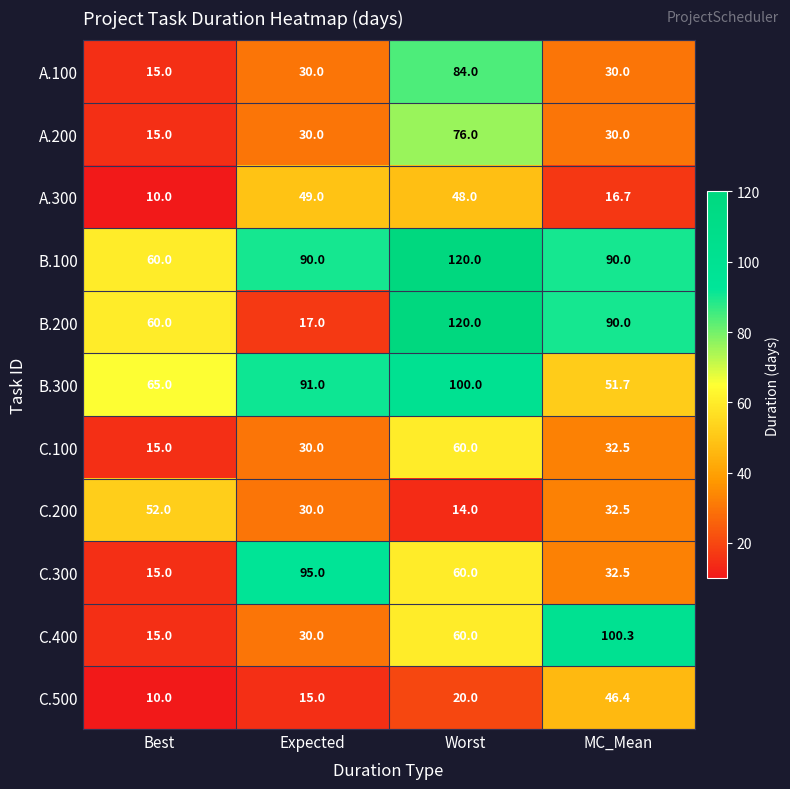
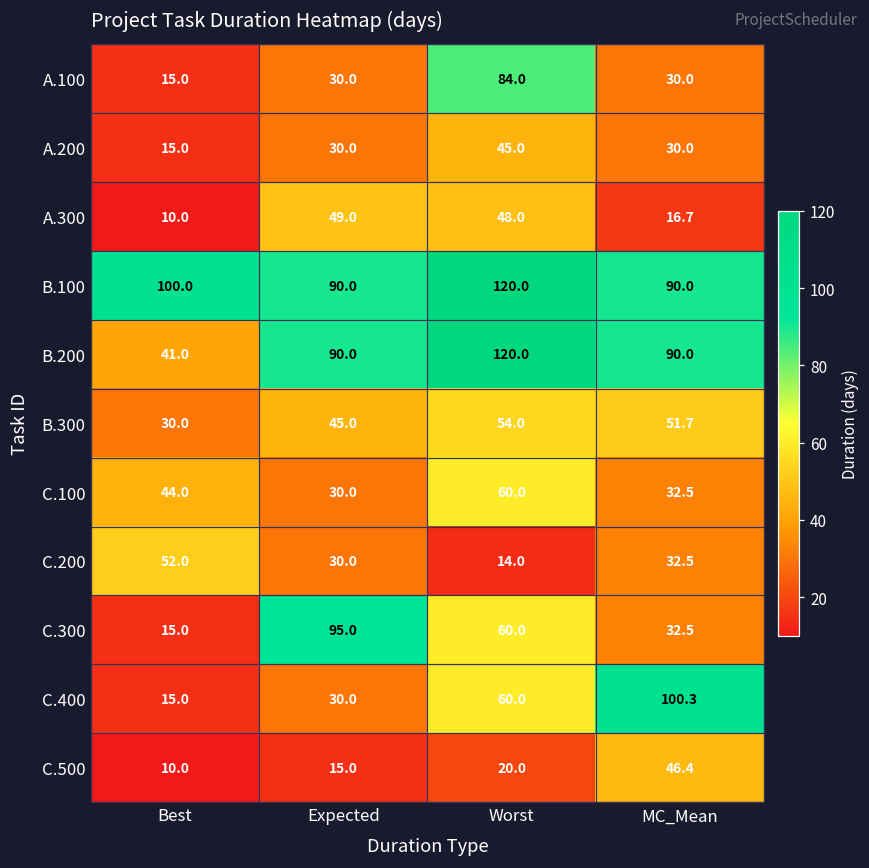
  {
    "A.100": {
      "Best": 15.0,
      "Expected": 30.0,
      "Worst": 84.0,
      "MC_Mean": 30.0
    },
    "A.200": {
      "Best": 15.0,
      "Expected": 30.0,
-     "Worst": 76.0,
+     "Worst": 45.0,
      "MC_Mean": 30.0
    },
    "A.300": {
      "Best": 10.0,
      "Expected": 49.0,
      "Worst": 48.0,
      "MC_Mean": 16.7
    },
    "B.100": {
-     "Best": 60.0,
+     "Best": 100.0,
      "Expected": 90.0,
      "Worst": 120.0,
      "MC_Mean": 90.0
    },
    "B.200": {
-     "Best": 60.0,
-     "Expected": 17.0,
+     "Best": 41.0,
+     "Expected": 90.0,
      "Worst": 120.0,
      "MC_Mean": 90.0
    },
    "B.300": {
-     "Best": 65.0,
-     "Expected": 91.0,
-     "Worst": 100.0,
+     "Best": 30.0,
+     "Expected": 45.0,
+     "Worst": 54.0,
      "MC_Mean": 51.7
    },
    "C.100": {
-     "Best": 15.0,
+     "Best": 44.0,
      "Expected": 30.0,
      "Worst": 60.0,
      "MC_Mean": 32.5
    },
    "C.200": {
      "Best": 52.0,
      "Expected": 30.0,
      "Worst": 14.0,
      "MC_Mean": 32.5
    },
    "C.300": {
      "Best": 15.0,
      "Expected": 95.0,
      "Worst": 60.0,
      "MC_Mean": 32.5
    },
    "C.400": {
      "Best": 15.0,
      "Expected": 30.0,
      "Worst": 60.0,
      "MC_Mean": 100.3
    },
    "C.500": {
      "Best": 10.0,
      "Expected": 15.0,
      "Worst": 20.0,
      "MC_Mean": 46.4
    }
  }
